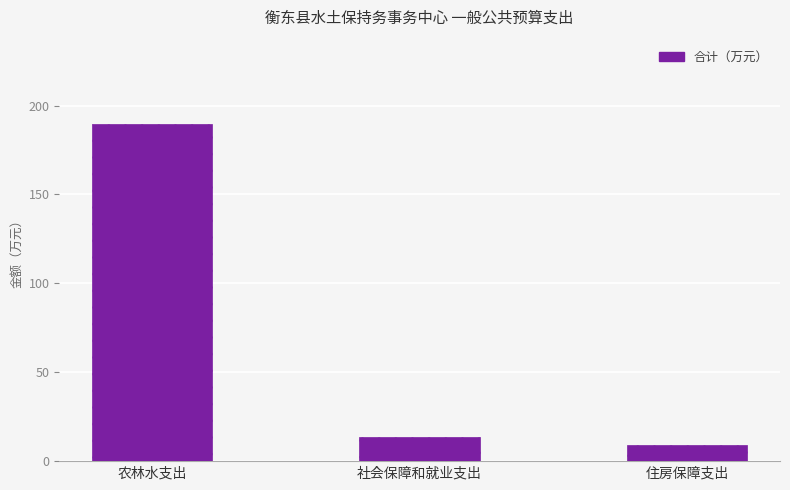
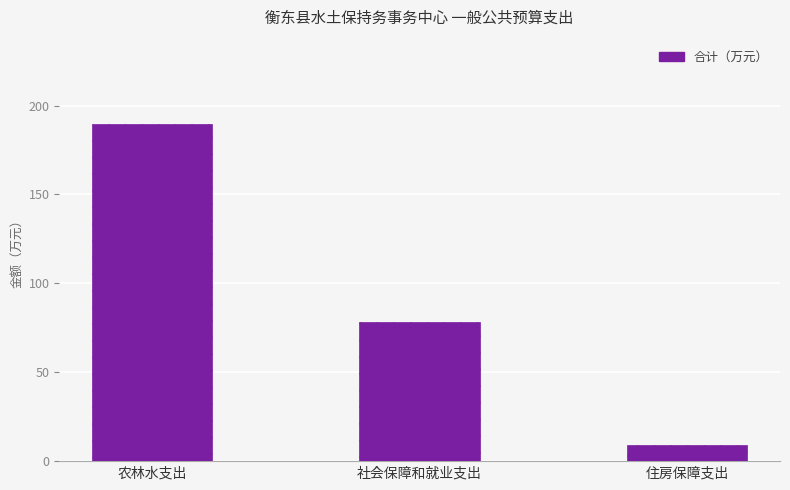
  {
    "农林水支出": 190,
-   "社会保障和就业支出": 14,
+   "社会保障和就业支出": 78,
    "住房保障支出": 9
  }
